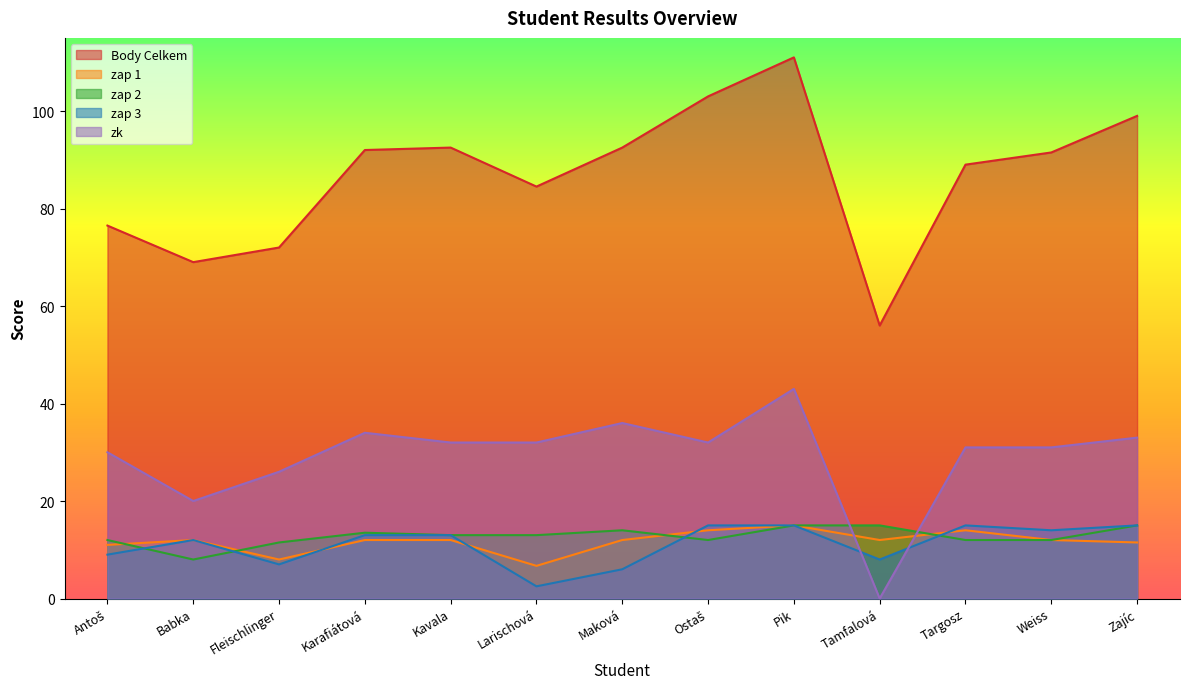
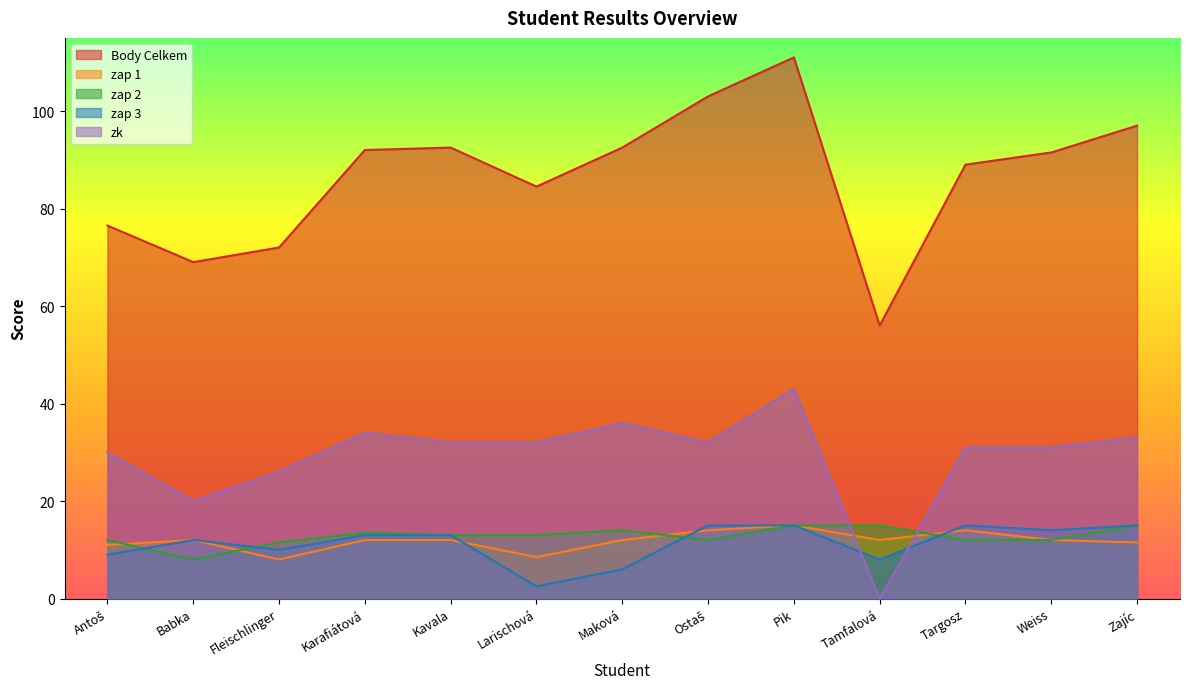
  {
    "Body Celkem": {
      "Antoš": 77,
      "Babka": 69,
      "Fleischlinger": 72,
      "Karafiátová": 92,
      "Kavala": 93,
      "Larischová": 85,
      "Maková": 93,
      "Ostaš": 103,
      "Pik": 111,
      "Tamfalová": 56,
      "Targosz": 89,
      "Weiss": 92,
-     "Zajíc": 99
+     "Zajíc": 97
    },
    "zap 1": {
      "Antoš": 11,
      "Fleischlinger": 8,
      "Karafiátová": 12,
      "Kavala": 12,
-     "Larischová": 7,
+     "Larischová": 9,
      "Maková": 12,
      "Ostaš": 14,
      "Tamfalová": 12,
      "Targosz": 14,
      "Zajíc": 12
    },
    "zap 2": {
      "Antoš": 12,
      "Babka": 8,
      "Fleischlinger": 12,
      "Larischová": 13,
      "Maková": 14,
      "Ostaš": 12,
      "Tamfalová": 15,
      "Targosz": 12
    },
    "zap 3": {
      "Antoš": 9,
-     "Fleischlinger": 7,
+     "Fleischlinger": 10,
      "Larischová": 3,
      "Maková": 6,
      "Ostaš": 15,
      "Tamfalová": 8,
      "Targosz": 15,
      "Weiss": 14
    },
    "zk": {
      "Antoš": 30,
      "Babka": 20,
      "Fleischlinger": 26,
      "Karafiátová": 34,
      "Kavala": 32,
      "Larischová": 32,
      "Maková": 36,
      "Ostaš": 32,
      "Pik": 43,
      "Tamfalová": 0,
      "Targosz": 31,
      "Weiss": 31,
      "Zajíc": 33
    }
  }
